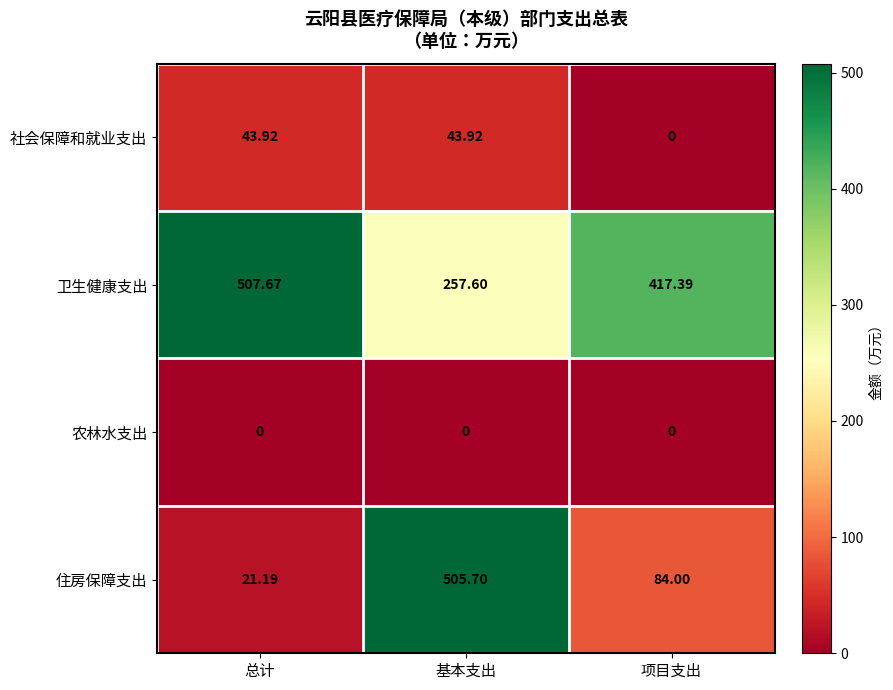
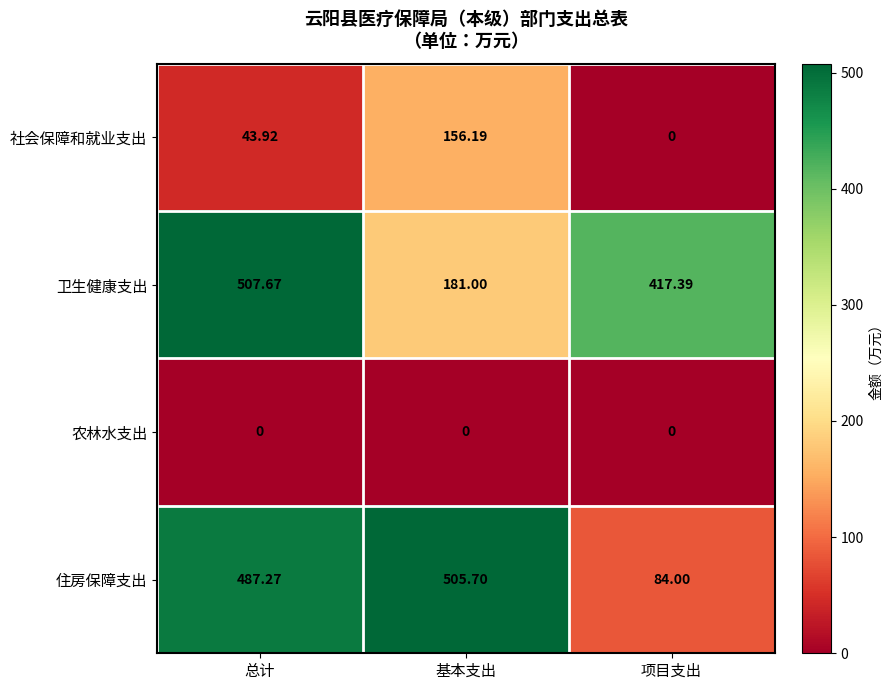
  {
    "社会保障和就业支出": {
      "总计": 43.92,
-     "基本支出": 43.92,
+     "基本支出": 156.19,
      "项目支出": 0
    },
    "卫生健康支出": {
      "总计": 507.67,
-     "基本支出": 257.60,
+     "基本支出": 181.00,
      "项目支出": 417.39
    },
    "农林水支出": {
      "总计": 0,
      "基本支出": 0,
      "项目支出": 0
    },
    "住房保障支出": {
-     "总计": 21.19,
+     "总计": 487.27,
      "基本支出": 505.70,
      "项目支出": 84.00
    }
  }
